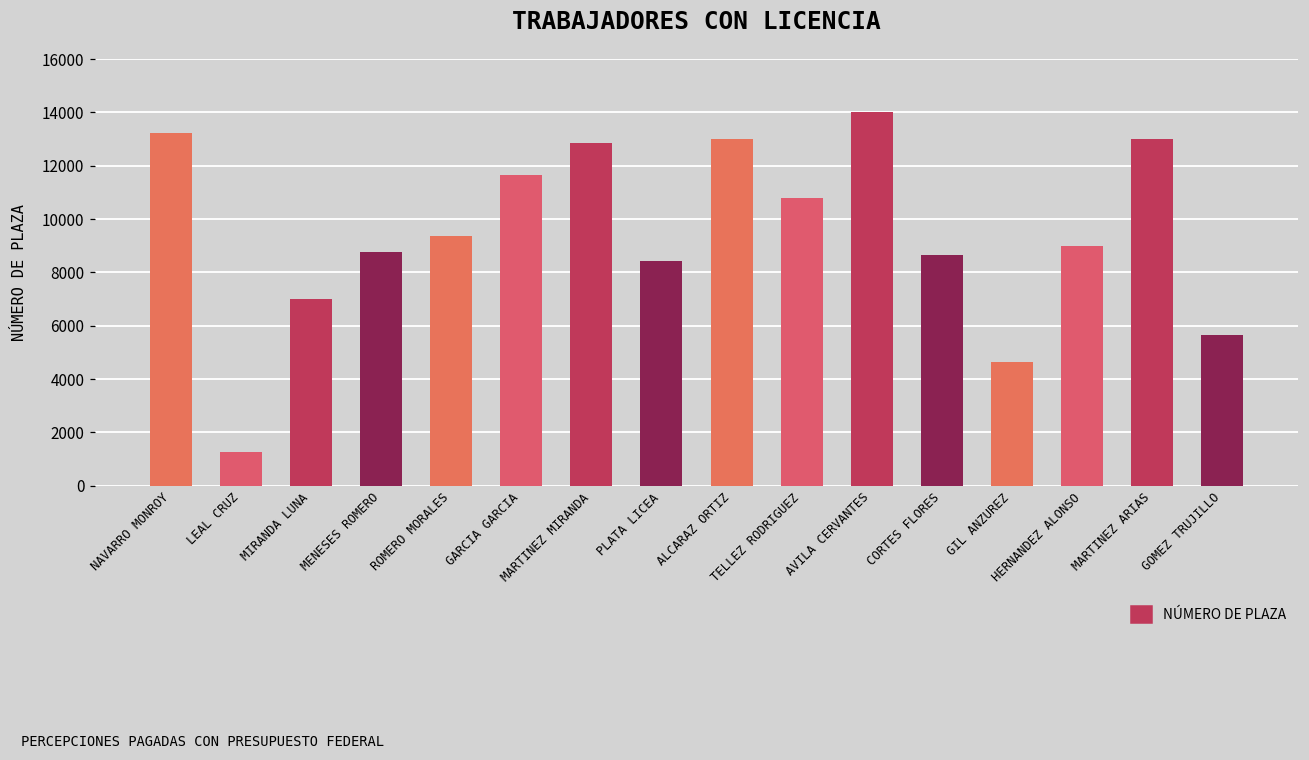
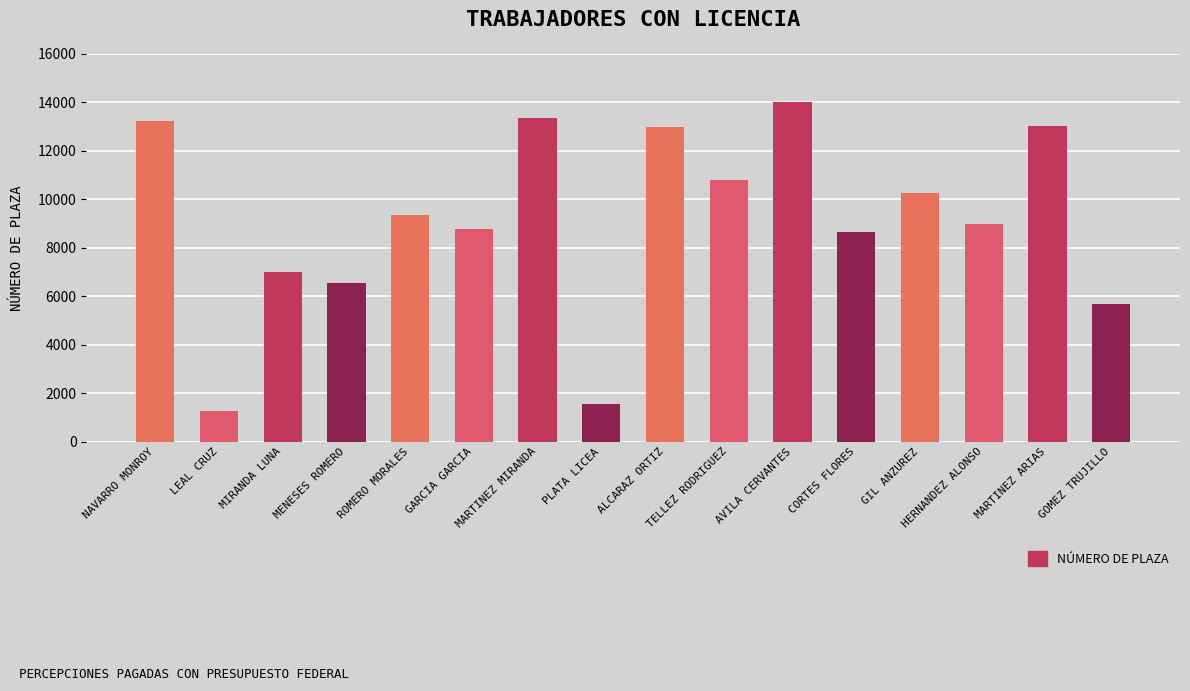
  {
    "NAVARRO MONROY": 13200,
    "LEAL CRUZ": 1200,
    "MIRANDA LUNA": 7000,
-   "MENESES ROMERO": 8800,
+   "MENESES ROMERO": 6500,
    "ROMERO MORALES": 9400,
-   "GARCIA GARCIA": 11700,
-   "MARTINEZ MIRANDA": 12800,
-   "PLATA LICEA": 8400,
+   "GARCIA GARCIA": 8800,
+   "MARTINEZ MIRANDA": 13300,
+   "PLATA LICEA": 1600,
    "ALCARAZ ORTIZ": 13000,
    "TELLEZ RODRIGUEZ": 10800,
    "AVILA CERVANTES": 14000,
    "CORTES FLORES": 8600,
-   "GIL ANZUREZ": 4700,
+   "GIL ANZUREZ": 10300,
    "HERNANDEZ ALONSO": 9000,
    "MARTINEZ ARIAS": 13000,
    "GOMEZ TRUJILLO": 5700
  }
